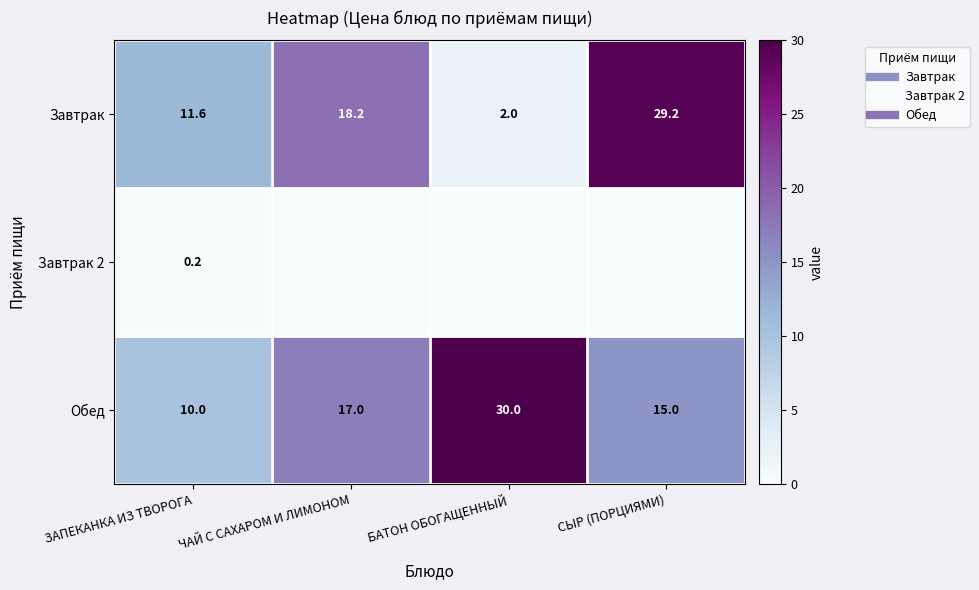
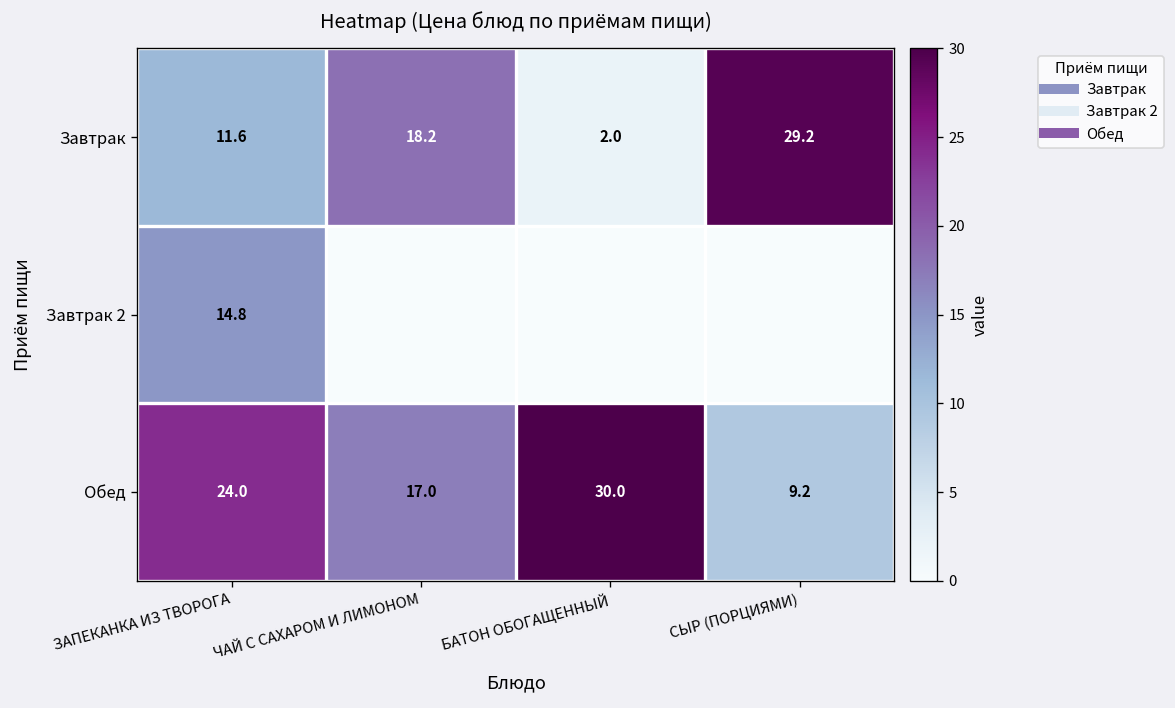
  {
    "Завтрак": {
      "ЗАПЕКАНКА ИЗ ТВОРОГА": 11.6,
      "ЧАЙ С САХАРОМ И ЛИМОНОМ": 18.2,
      "БАТОН ОБОГАЩЕННЫЙ": 2.0,
      "СЫР (ПОРЦИЯМИ)": 29.2
    },
    "Завтрак 2": {
-     "ЗАПЕКАНКА ИЗ ТВОРОГА": 0.2
+     "ЗАПЕКАНКА ИЗ ТВОРОГА": 14.8
    },
    "Обед": {
-     "ЗАПЕКАНКА ИЗ ТВОРОГА": 10.0,
+     "ЗАПЕКАНКА ИЗ ТВОРОГА": 24.0,
      "ЧАЙ С САХАРОМ И ЛИМОНОМ": 17.0,
      "БАТОН ОБОГАЩЕННЫЙ": 30.0,
-     "СЫР (ПОРЦИЯМИ)": 15.0
+     "СЫР (ПОРЦИЯМИ)": 9.2
    }
  }
